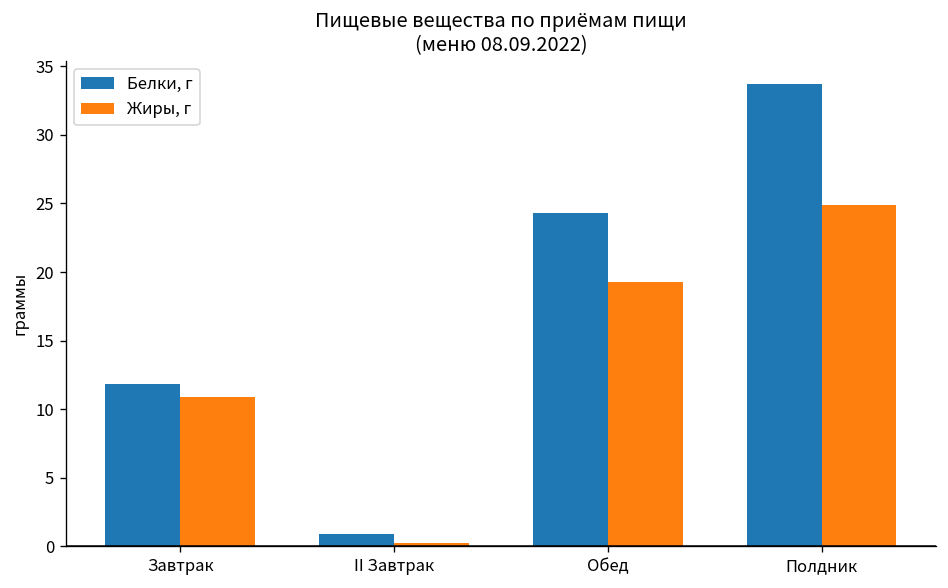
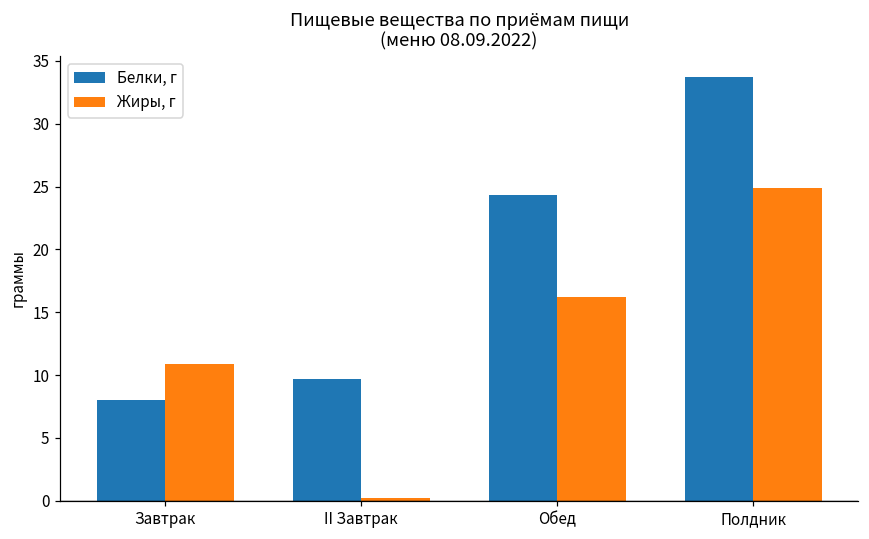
  {
    "Белки, г": {
-     "Завтрак": 11.8,
-     "II Завтрак": 0.9,
+     "Завтрак": 8.0,
+     "II Завтрак": 9.7,
      "Обед": 24.3,
      "Полдник": 33.7
    },
    "Жиры, г": {
      "Завтрак": 10.9,
-     "Обед": 19.3,
+     "Обед": 16.2,
      "Полдник": 24.9
    }
  }
